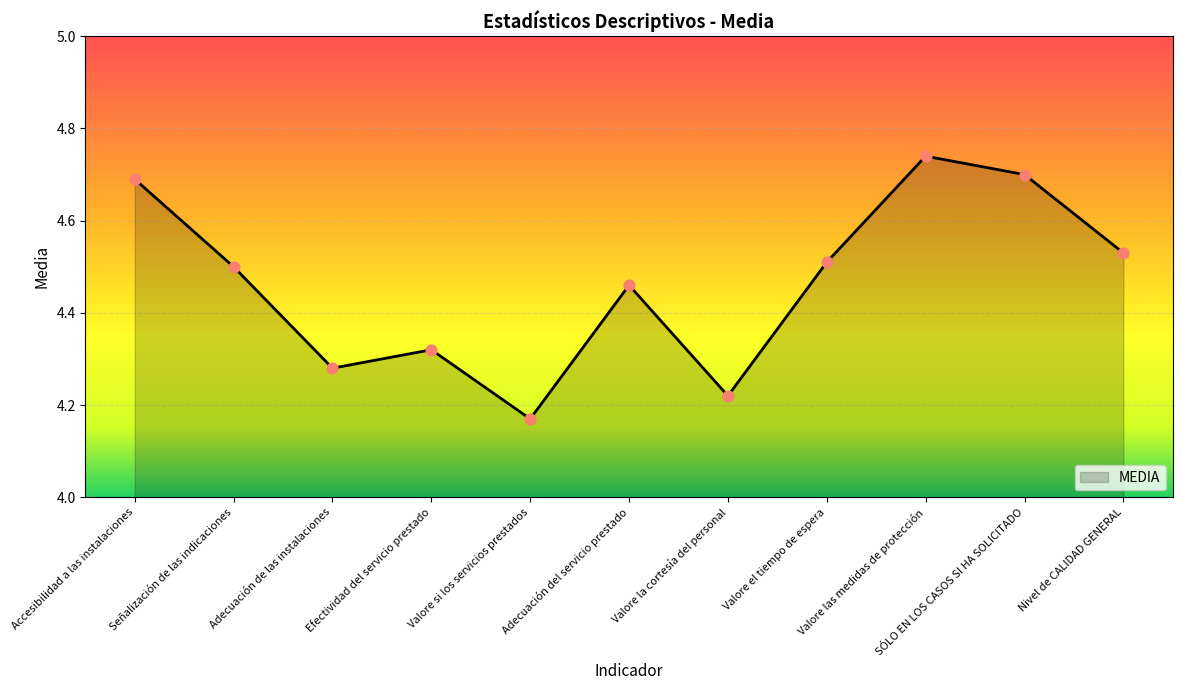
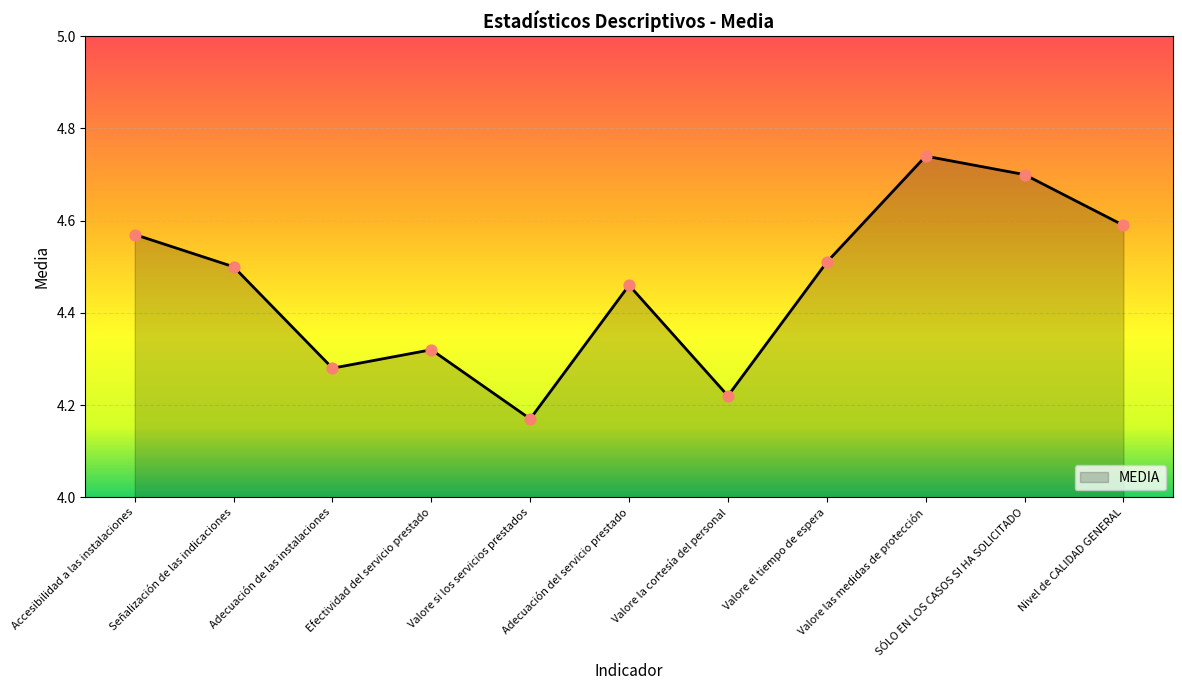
  {
-   "Accesibilidad a las instalaciones": 4.69,
+   "Accesibilidad a las instalaciones": 4.57,
    "Señalización de las indicaciones": 4.50,
    "Adecuación de las instalaciones": 4.28,
    "Efectividad del servicio prestado": 4.32,
    "Valore si los servicios prestados": 4.17,
    "Adecuación del servicio prestado": 4.46,
    "Valore la cortesía del personal": 4.22,
    "Valore el tiempo de espera": 4.51,
    "Valore las medidas de protección": 4.74,
    "SÓLO EN LOS CASOS SI HA SOLICITADO": 4.70,
-   "Nivel de CALIDAD GENERAL": 4.53
+   "Nivel de CALIDAD GENERAL": 4.59
  }
